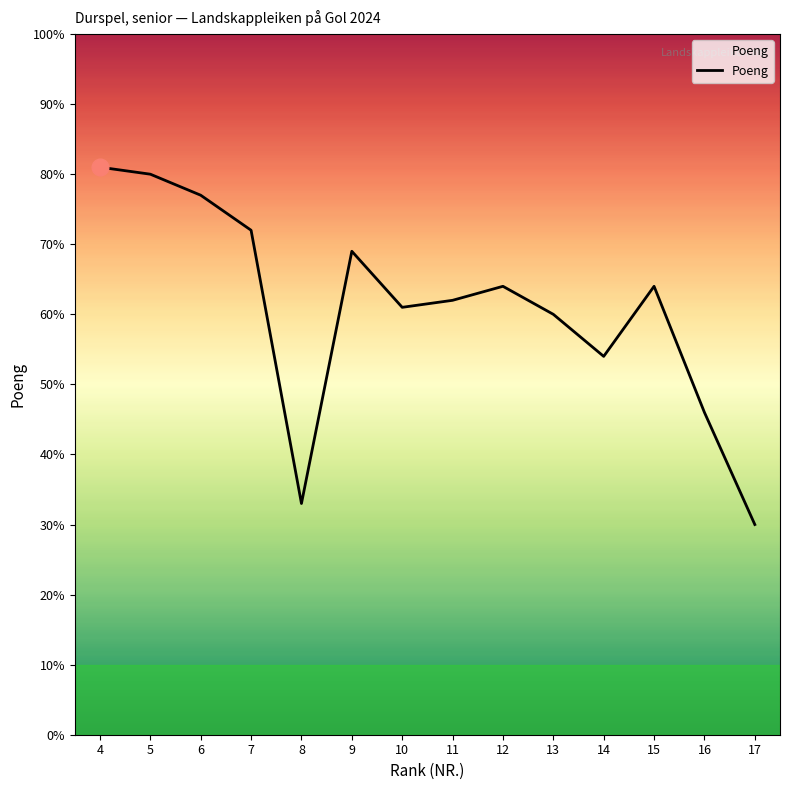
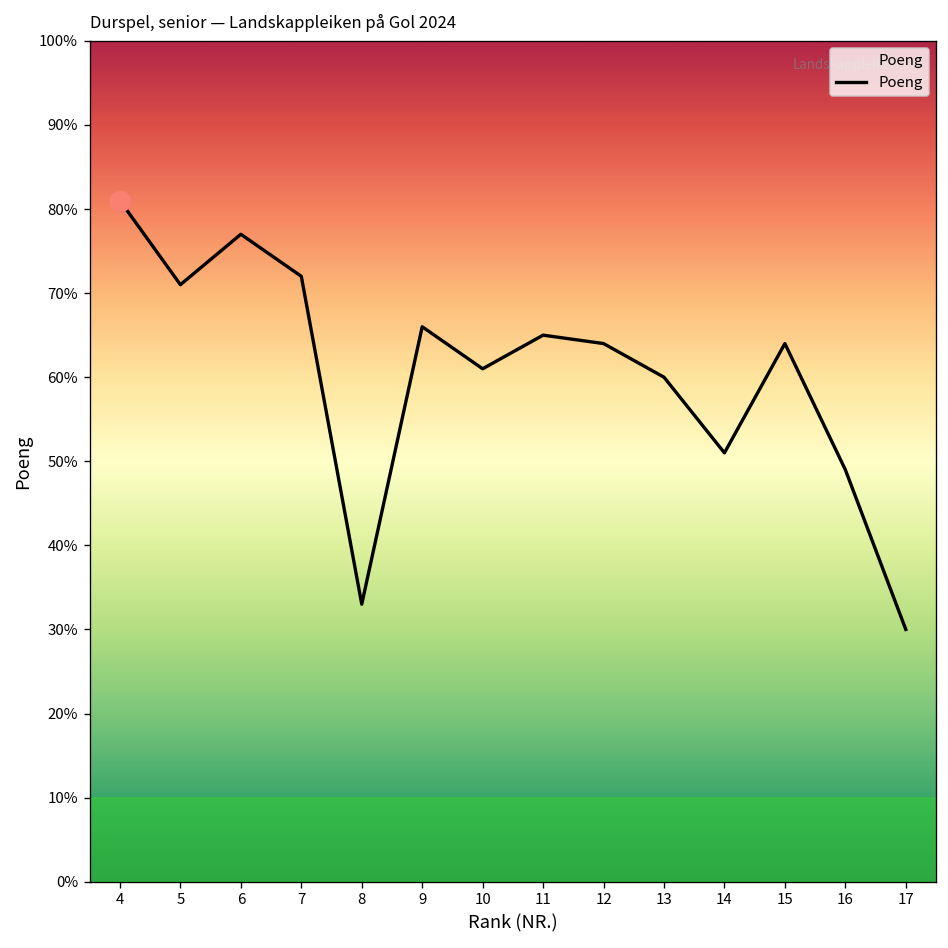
  {
    "Poeng": {
-     "5": "80%",
+     "5": "71%",
      "6": "77%",
      "7": "72%",
      "8": "33%",
-     "9": "69%",
+     "9": "66%",
      "10": "61%",
-     "11": "62%",
+     "11": "65%",
      "12": "64%",
      "13": "60%",
-     "14": "54%",
+     "14": "51%",
      "15": "64%",
-     "16": "46%",
+     "16": "49%",
      "17": "30%"
    }
  }
